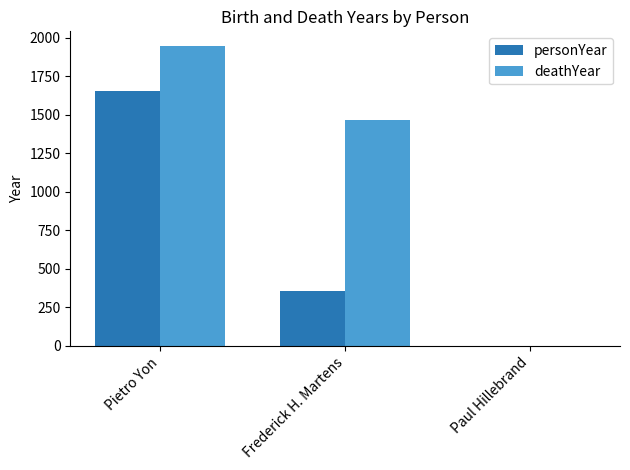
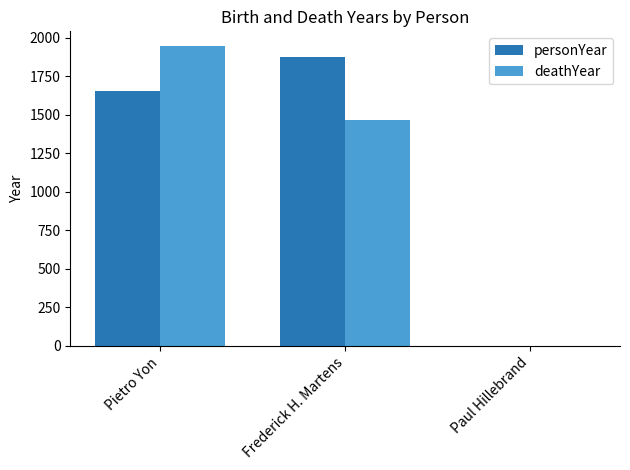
  {
    "personYear": {
      "Pietro Yon": 1650,
-     "Frederick H. Martens": 360,
+     "Frederick H. Martens": 1870,
      "Paul Hillebrand": 0
    },
    "deathYear": {
      "Pietro Yon": 1940,
      "Frederick H. Martens": 1470,
      "Paul Hillebrand": 0
    }
  }
